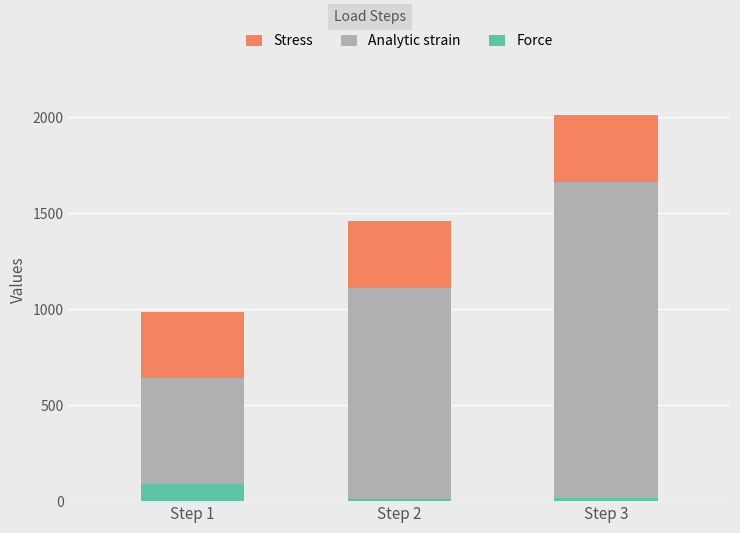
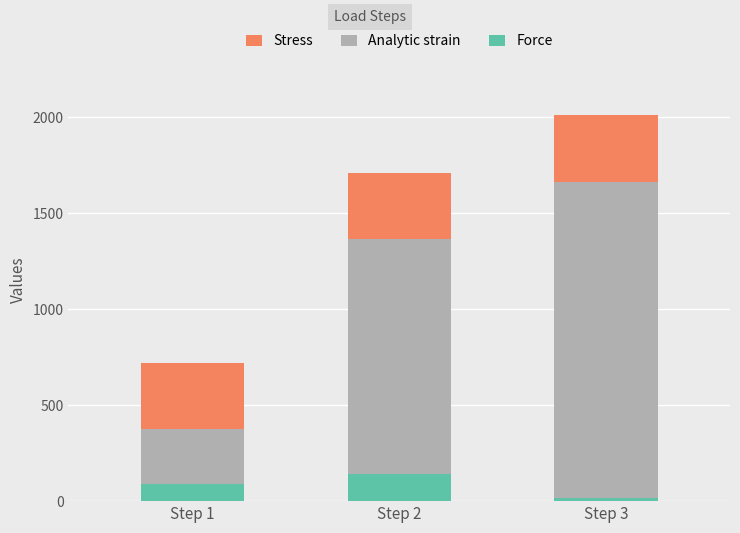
  {
    "Force": {
      "Step 1": 90,
-     "Step 2": 10,
+     "Step 2": 140,
      "Step 3": 20
    },
    "Analytic strain": {
-     "Step 1": 550,
-     "Step 2": 1100,
+     "Step 1": 290,
+     "Step 2": 1220,
      "Step 3": 1650
    },
    "Stress": {
      "Step 1": 340,
      "Step 2": 350,
      "Step 3": 350
    }
  }
